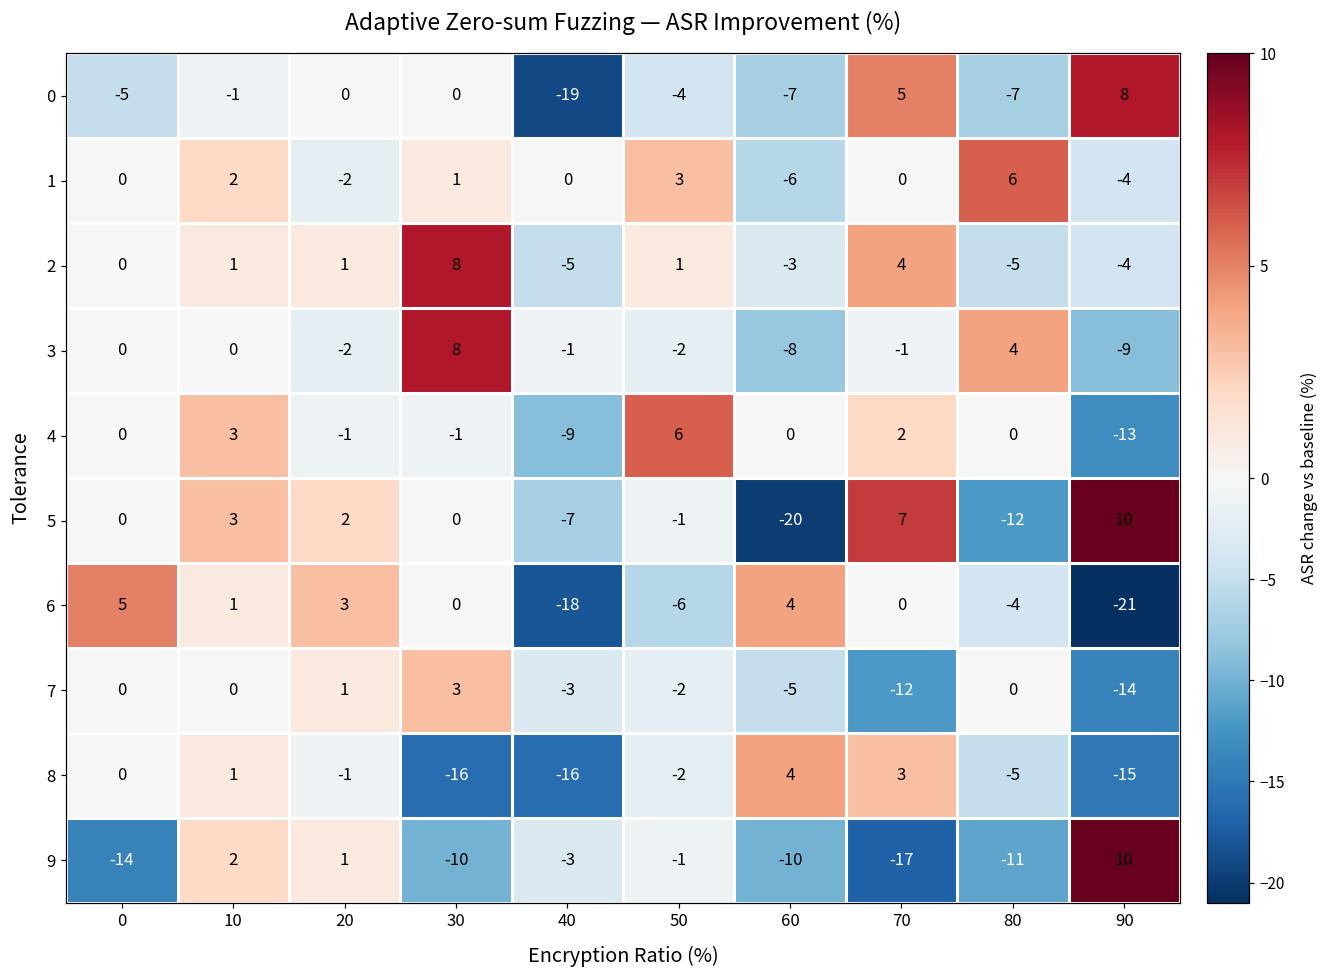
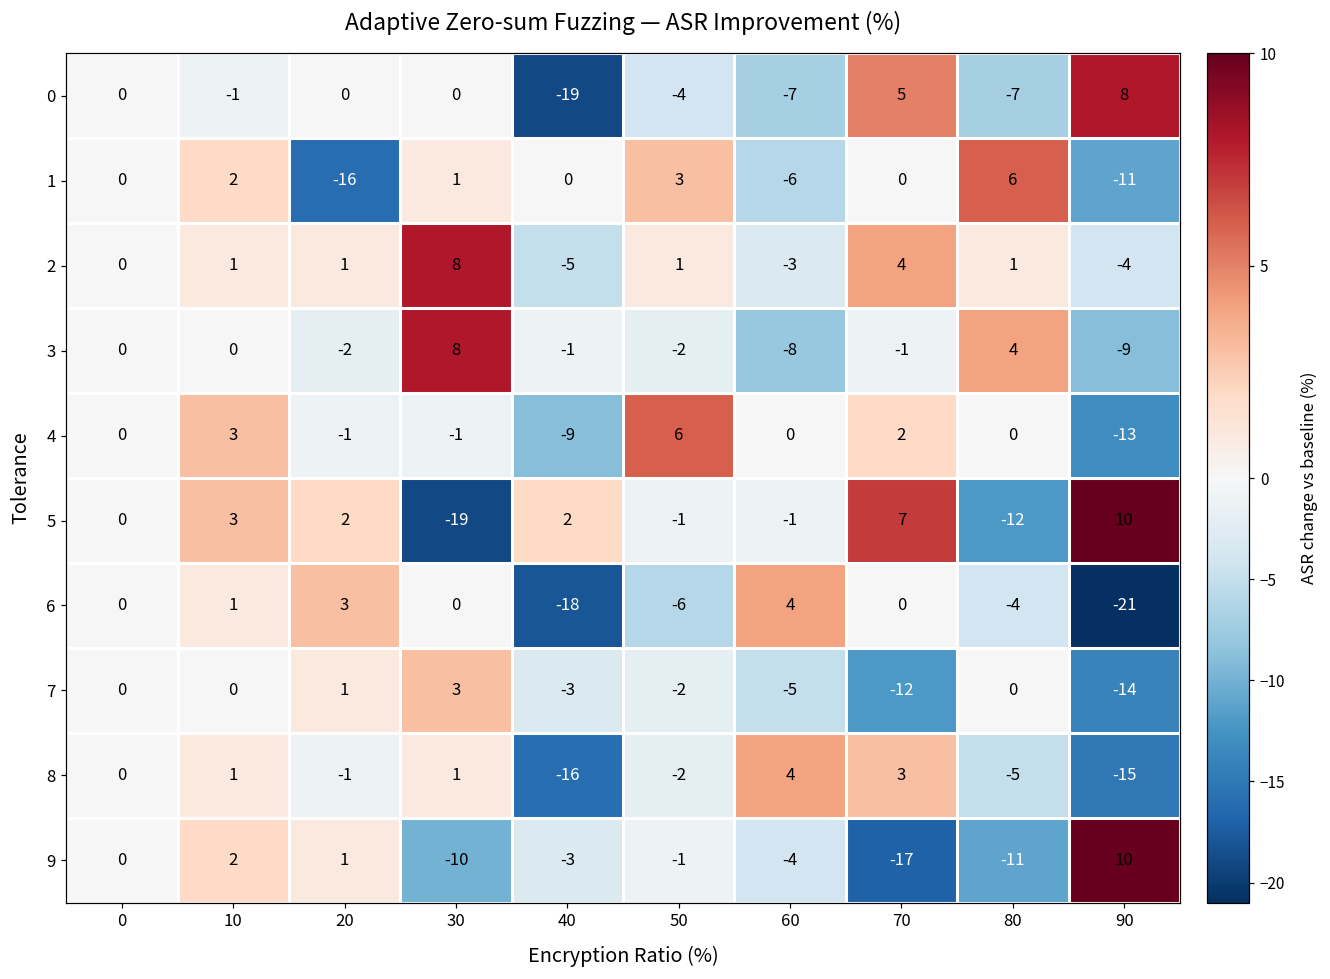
  {
    "0": {
-     "0": -5,
+     "0": 0,
      "10": -1,
      "20": 0,
      "30": 0,
      "40": -19,
      "50": -4,
      "60": -7,
      "70": 5,
      "80": -7,
      "90": 8
    },
    "1": {
      "0": 0,
      "10": 2,
-     "20": -2,
+     "20": -16,
      "30": 1,
      "40": 0,
      "50": 3,
      "60": -6,
      "70": 0,
      "80": 6,
-     "90": -4
+     "90": -11
    },
    "2": {
      "0": 0,
      "10": 1,
      "20": 1,
      "30": 8,
      "40": -5,
      "50": 1,
      "60": -3,
      "70": 4,
-     "80": -5,
+     "80": 1,
      "90": -4
    },
    "3": {
      "0": 0,
      "10": 0,
      "20": -2,
      "30": 8,
      "40": -1,
      "50": -2,
      "60": -8,
      "70": -1,
      "80": 4,
      "90": -9
    },
    "4": {
      "0": 0,
      "10": 3,
      "20": -1,
      "30": -1,
      "40": -9,
      "50": 6,
      "60": 0,
      "70": 2,
      "80": 0,
      "90": -13
    },
    "5": {
      "0": 0,
      "10": 3,
      "20": 2,
-     "30": 0,
-     "40": -7,
+     "30": -19,
+     "40": 2,
      "50": -1,
-     "60": -20,
+     "60": -1,
      "70": 7,
      "80": -12,
      "90": 10
    },
    "6": {
-     "0": 5,
+     "0": 0,
      "10": 1,
      "20": 3,
      "30": 0,
      "40": -18,
      "50": -6,
      "60": 4,
      "70": 0,
      "80": -4,
      "90": -21
    },
    "7": {
      "0": 0,
      "10": 0,
      "20": 1,
      "30": 3,
      "40": -3,
      "50": -2,
      "60": -5,
      "70": -12,
      "80": 0,
      "90": -14
    },
    "8": {
      "0": 0,
      "10": 1,
      "20": -1,
-     "30": -16,
+     "30": 1,
      "40": -16,
      "50": -2,
      "60": 4,
      "70": 3,
      "80": -5,
      "90": -15
    },
    "9": {
-     "0": -14,
+     "0": 0,
      "10": 2,
      "20": 1,
      "30": -10,
      "40": -3,
      "50": -1,
-     "60": -10,
+     "60": -4,
      "70": -17,
      "80": -11,
      "90": 10
    }
  }
